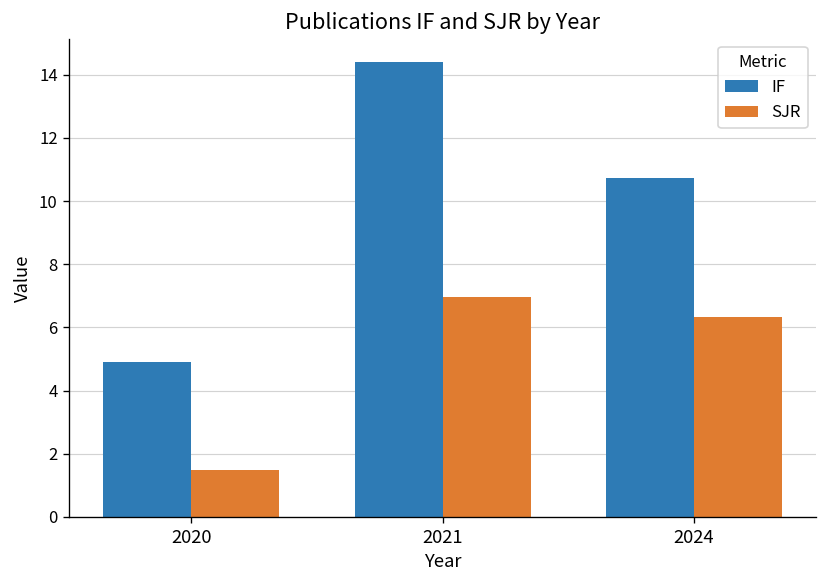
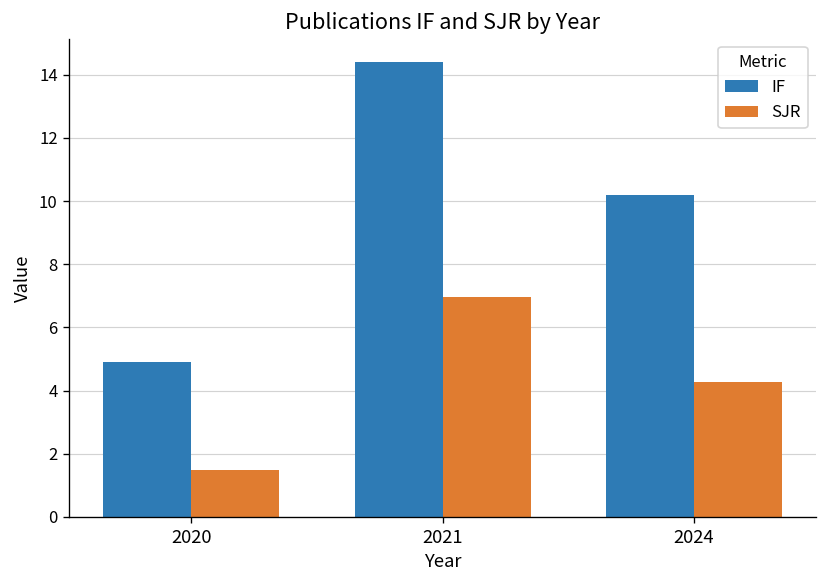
  {
    "IF": {
      "2020": 4.9,
      "2021": 14.4,
-     "2024": 10.7
+     "2024": 10.2
    },
    "SJR": {
      "2020": 1.5,
      "2021": 7.0,
-     "2024": 6.3
+     "2024": 4.3
    }
  }
